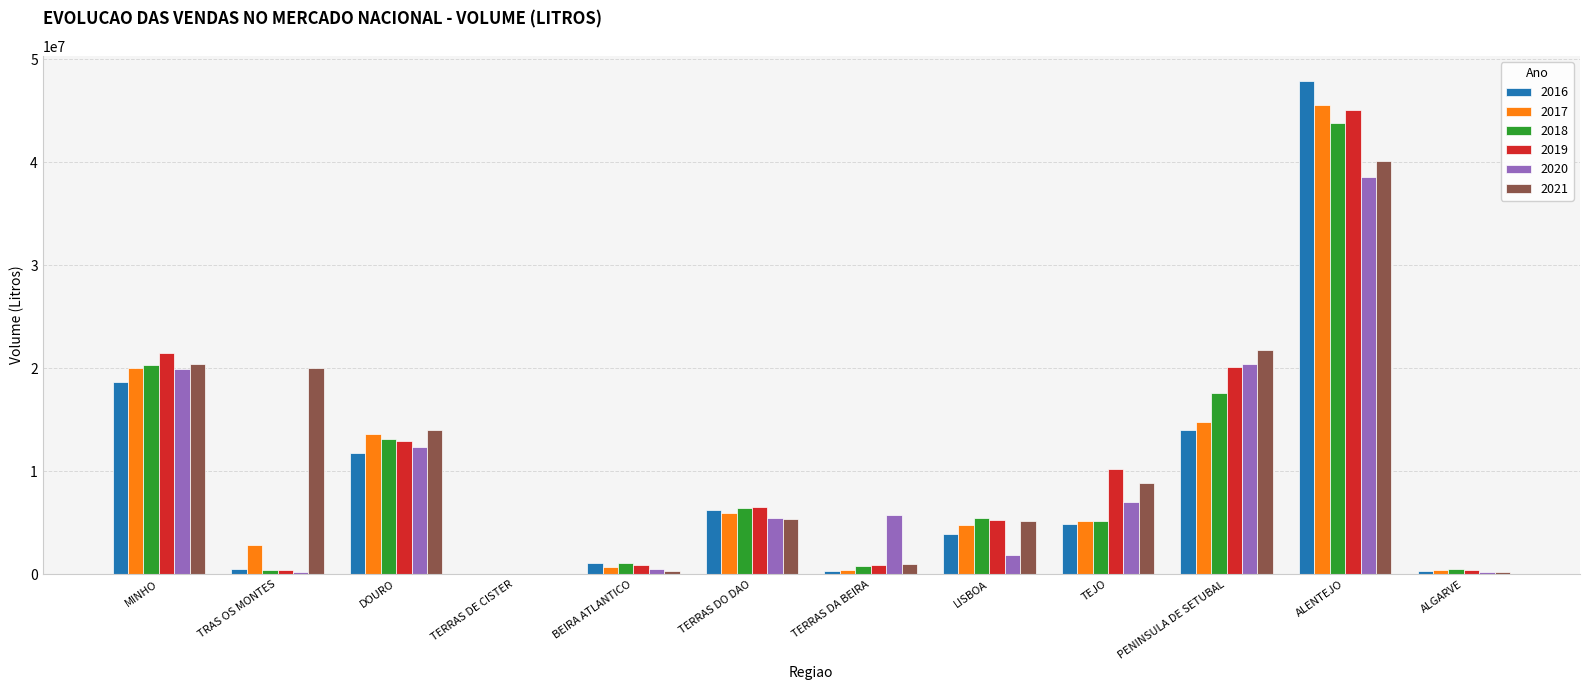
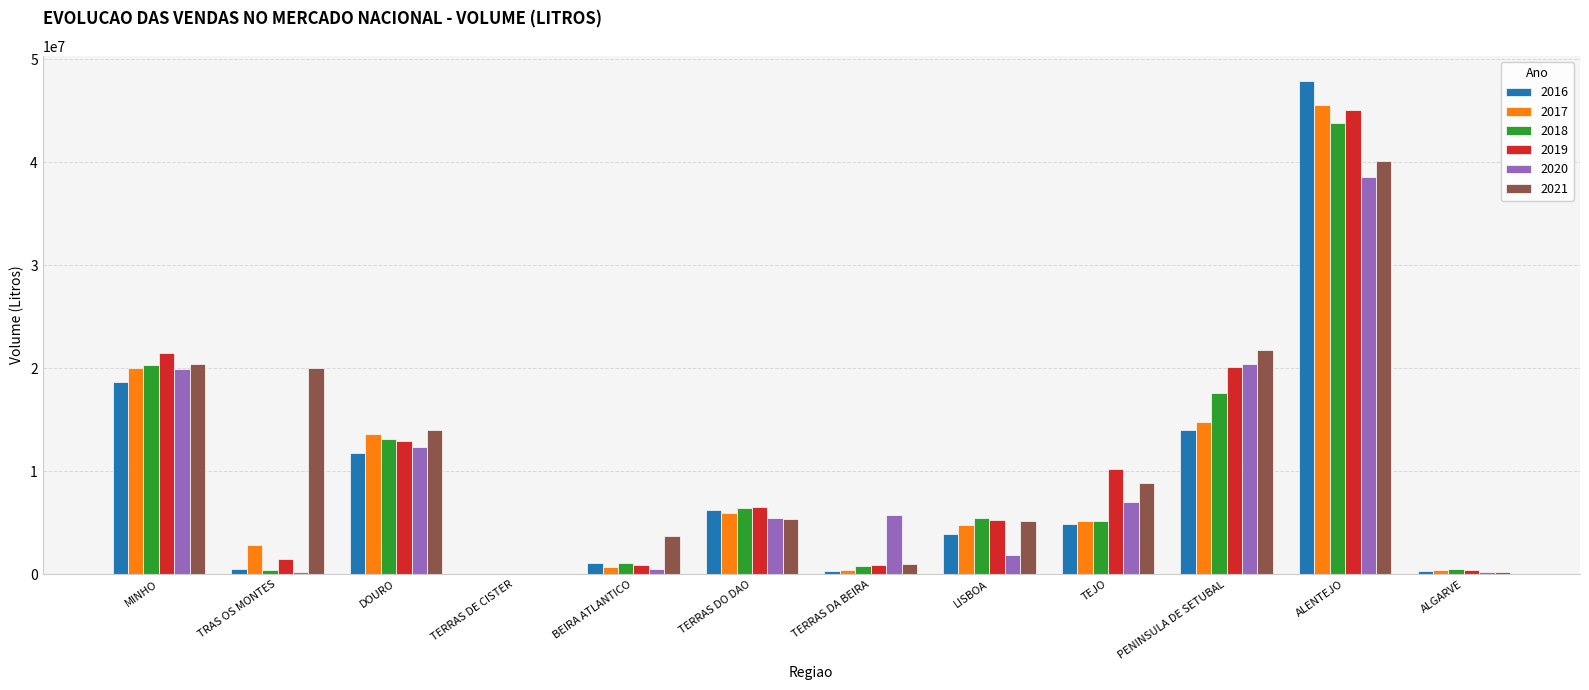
  {
    "2016": {
      "MINHO": 18600000,
      "TRAS OS MONTES": 500000,
      "DOURO": 11800000,
      "BEIRA ATLANTICO": 1100000,
      "TERRAS DO DAO": 6200000,
      "TERRAS DA BEIRA": 400000,
      "LISBOA": 3900000,
      "TEJO": 4800000,
      "PENINSULA DE SETUBAL": 14000000,
      "ALENTEJO": 47900000,
      "ALGARVE": 300000
    },
    "2017": {
      "MINHO": 20000000,
      "TRAS OS MONTES": 2800000,
      "DOURO": 13600000,
      "BEIRA ATLANTICO": 800000,
      "TERRAS DO DAO": 6000000,
      "TERRAS DA BEIRA": 400000,
      "LISBOA": 4800000,
      "TEJO": 5200000,
      "PENINSULA DE SETUBAL": 14800000,
      "ALENTEJO": 45600000,
      "ALGARVE": 400000
    },
    "2018": {
      "MINHO": 20300000,
      "TRAS OS MONTES": 400000,
      "DOURO": 13100000,
      "BEIRA ATLANTICO": 1100000,
      "TERRAS DO DAO": 6500000,
      "TERRAS DA BEIRA": 800000,
      "LISBOA": 5500000,
      "TEJO": 5200000,
      "PENINSULA DE SETUBAL": 17600000,
      "ALENTEJO": 43800000,
      "ALGARVE": 500000
    },
    "2019": {
      "MINHO": 21500000,
-     "TRAS OS MONTES": 400000,
+     "TRAS OS MONTES": 1500000,
      "DOURO": 12900000,
      "BEIRA ATLANTICO": 900000,
      "TERRAS DO DAO": 6600000,
      "TERRAS DA BEIRA": 900000,
      "LISBOA": 5300000,
      "TEJO": 10200000,
      "PENINSULA DE SETUBAL": 20100000,
      "ALENTEJO": 45100000,
      "ALGARVE": 400000
    },
    "2020": {
      "MINHO": 19900000,
      "TRAS OS MONTES": 300000,
      "DOURO": 12400000,
      "BEIRA ATLANTICO": 500000,
      "TERRAS DO DAO": 5500000,
      "TERRAS DA BEIRA": 5700000,
      "LISBOA": 1900000,
      "TEJO": 7100000,
      "PENINSULA DE SETUBAL": 20500000,
      "ALENTEJO": 38600000
    },
    "2021": {
      "MINHO": 20400000,
      "TRAS OS MONTES": 20100000,
      "DOURO": 14000000,
-     "BEIRA ATLANTICO": 400000,
+     "BEIRA ATLANTICO": 3700000,
      "TERRAS DO DAO": 5400000,
      "TERRAS DA BEIRA": 1000000,
      "LISBOA": 5200000,
      "TEJO": 8900000,
      "PENINSULA DE SETUBAL": 21800000,
      "ALENTEJO": 40100000
    }
  }
